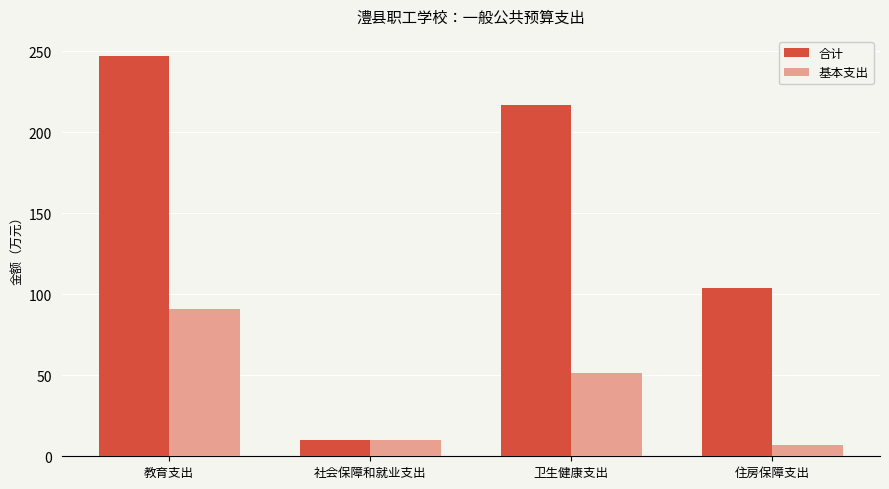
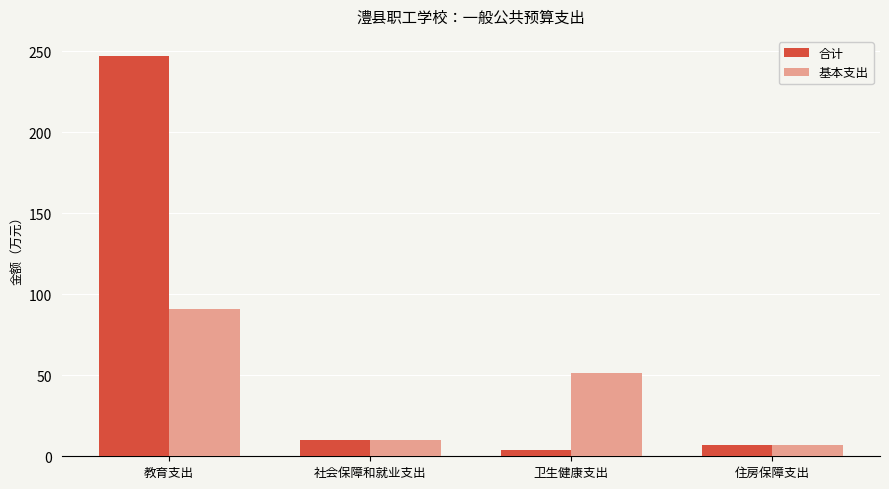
  {
    "合计": {
      "教育支出": 247,
      "社会保障和就业支出": 10,
-     "卫生健康支出": 217,
-     "住房保障支出": 104
+     "卫生健康支出": 4,
+     "住房保障支出": 7
    },
    "基本支出": {
      "教育支出": 91,
      "社会保障和就业支出": 10,
      "卫生健康支出": 51,
      "住房保障支出": 7
    }
  }
